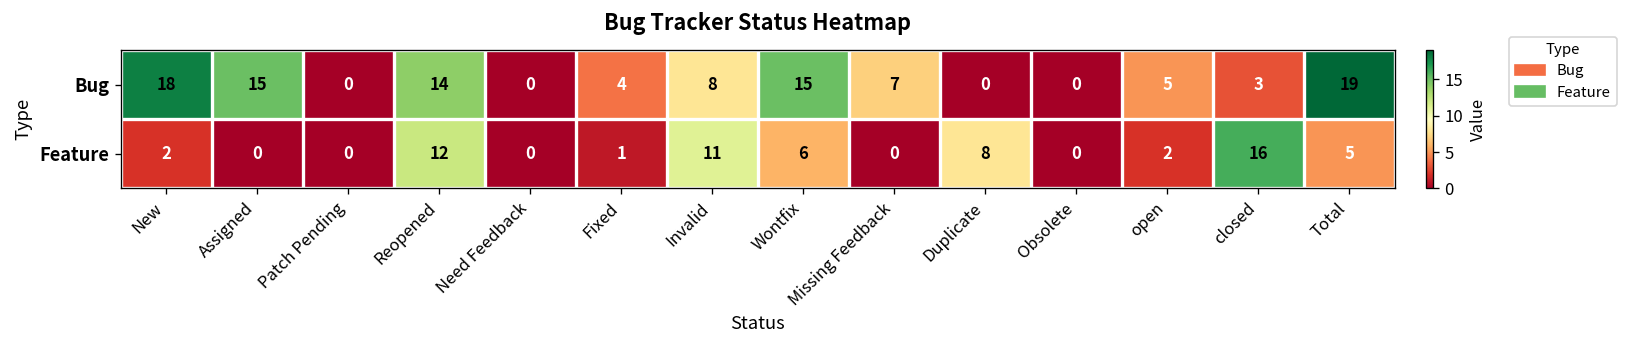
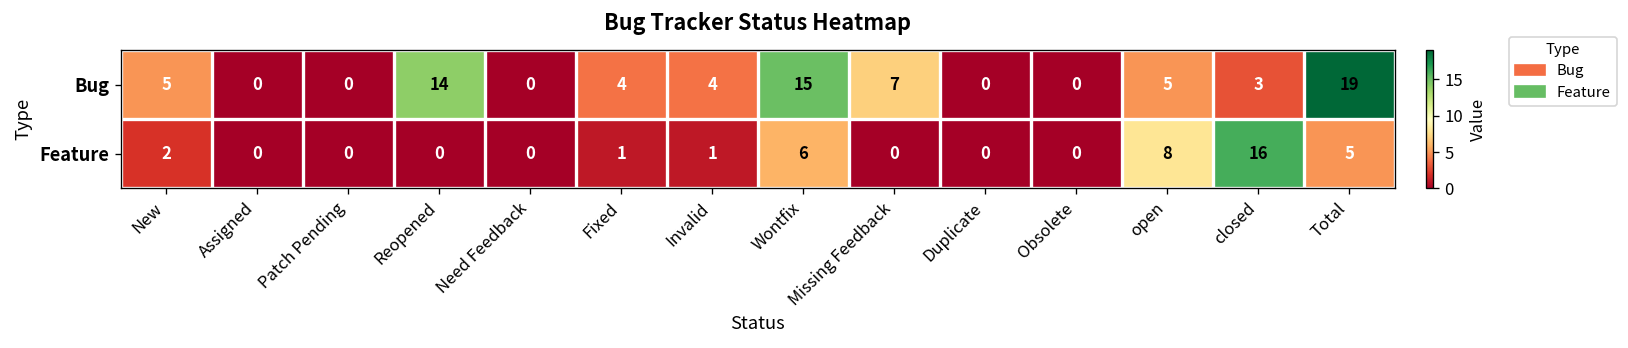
  {
    "Bug": {
-     "New": 18,
-     "Assigned": 15,
+     "New": 5,
+     "Assigned": 0,
      "Patch Pending": 0,
      "Reopened": 14,
      "Need Feedback": 0,
      "Fixed": 4,
-     "Invalid": 8,
+     "Invalid": 4,
      "Wontfix": 15,
      "Missing Feedback": 7,
      "Duplicate": 0,
      "Obsolete": 0,
      "open": 5,
      "closed": 3,
      "Total": 19
    },
    "Feature": {
      "New": 2,
      "Assigned": 0,
      "Patch Pending": 0,
-     "Reopened": 12,
+     "Reopened": 0,
      "Need Feedback": 0,
      "Fixed": 1,
-     "Invalid": 11,
+     "Invalid": 1,
      "Wontfix": 6,
      "Missing Feedback": 0,
-     "Duplicate": 8,
+     "Duplicate": 0,
      "Obsolete": 0,
-     "open": 2,
+     "open": 8,
      "closed": 16,
      "Total": 5
    }
  }
